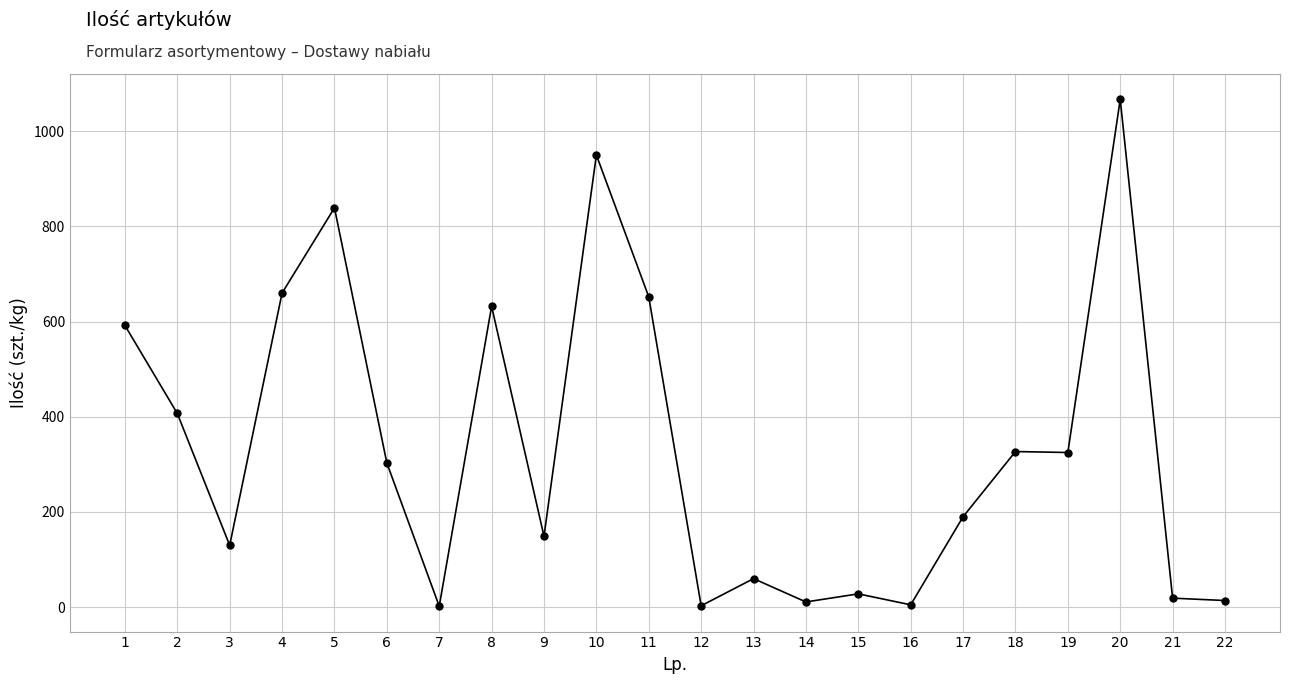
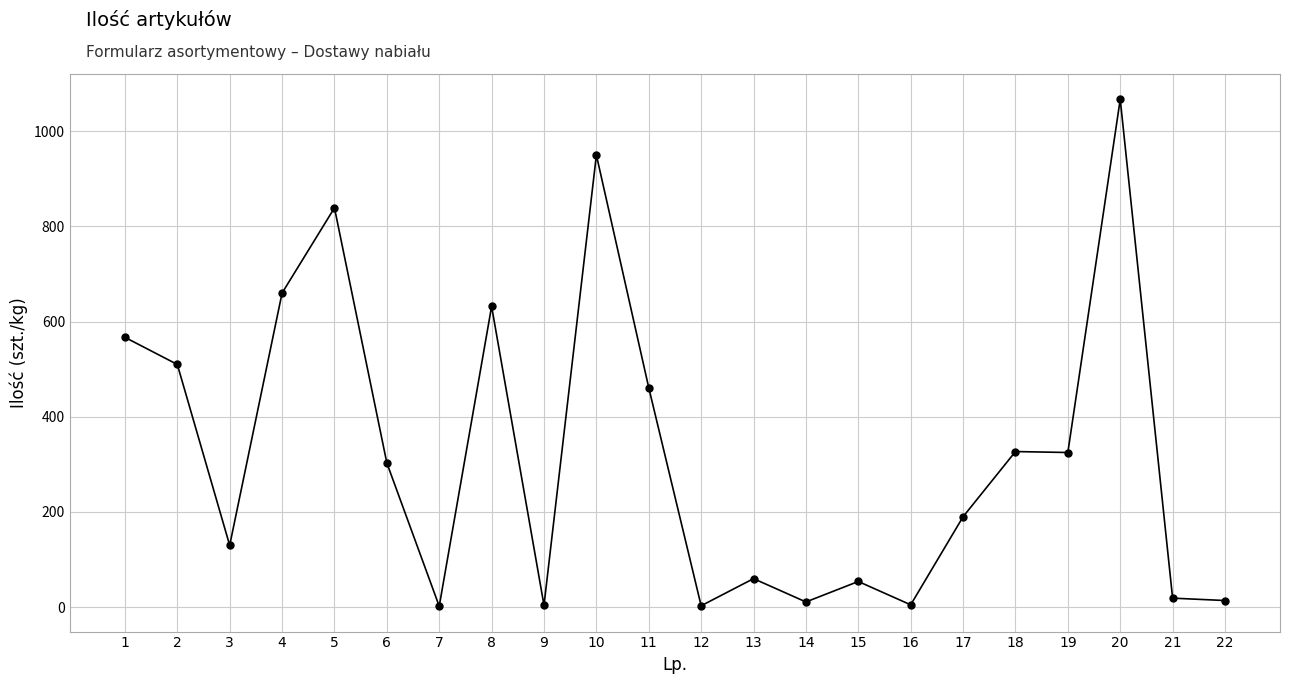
  {
-   "1": 590,
-   "2": 410,
+   "1": 570,
+   "2": 510,
    "3": 130,
    "4": 660,
    "5": 840,
    "6": 300,
    "7": 0,
    "8": 630,
-   "9": 150,
+   "9": 0,
    "10": 950,
-   "11": 650,
+   "11": 460,
    "12": 0,
    "13": 60,
    "14": 10,
-   "15": 30,
+   "15": 50,
    "16": 10,
    "17": 190,
    "18": 330,
    "19": 330,
    "20": 1070,
    "21": 20,
    "22": 10
  }
